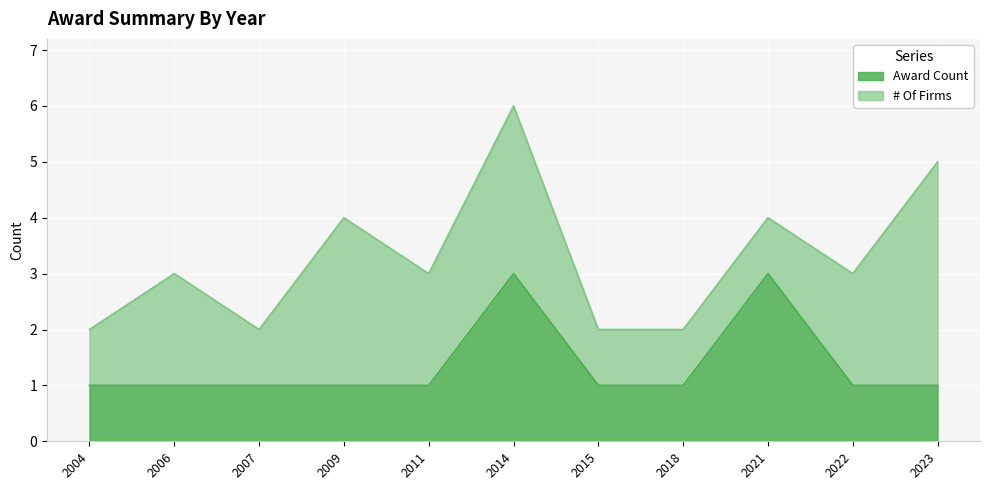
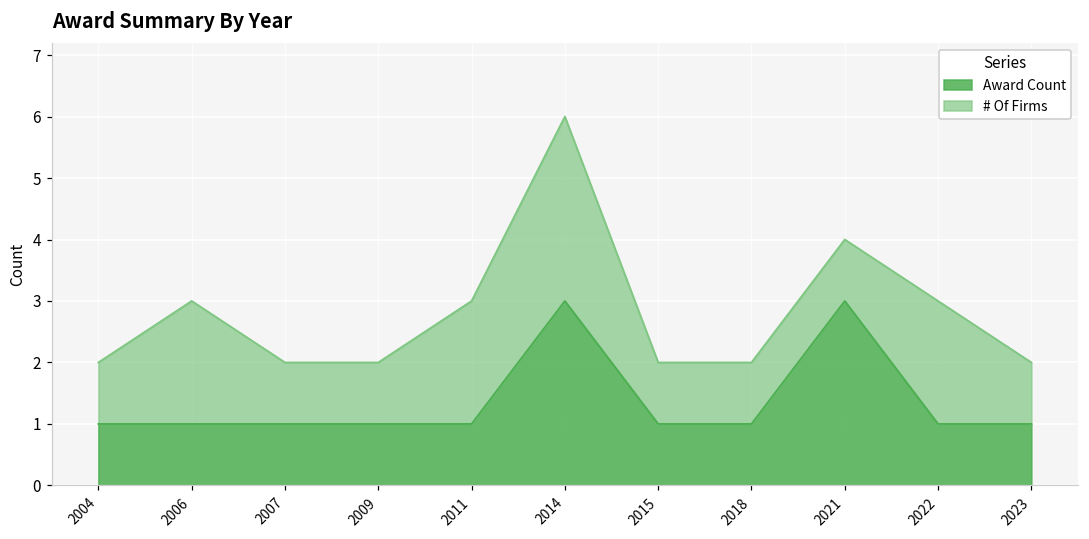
  {
    "Award Count": {
      "2004": 1,
      "2006": 1,
      "2007": 1,
      "2009": 1,
      "2011": 1,
      "2014": 3,
      "2015": 1,
      "2018": 1,
      "2021": 3,
      "2022": 1,
      "2023": 1
    },
    "# Of Firms": {
      "2004": 1,
      "2006": 2,
      "2007": 1,
-     "2009": 3,
+     "2009": 1,
      "2011": 2,
      "2014": 3,
      "2015": 1,
      "2018": 1,
      "2021": 1,
      "2022": 2,
-     "2023": 4
+     "2023": 1
    }
  }
